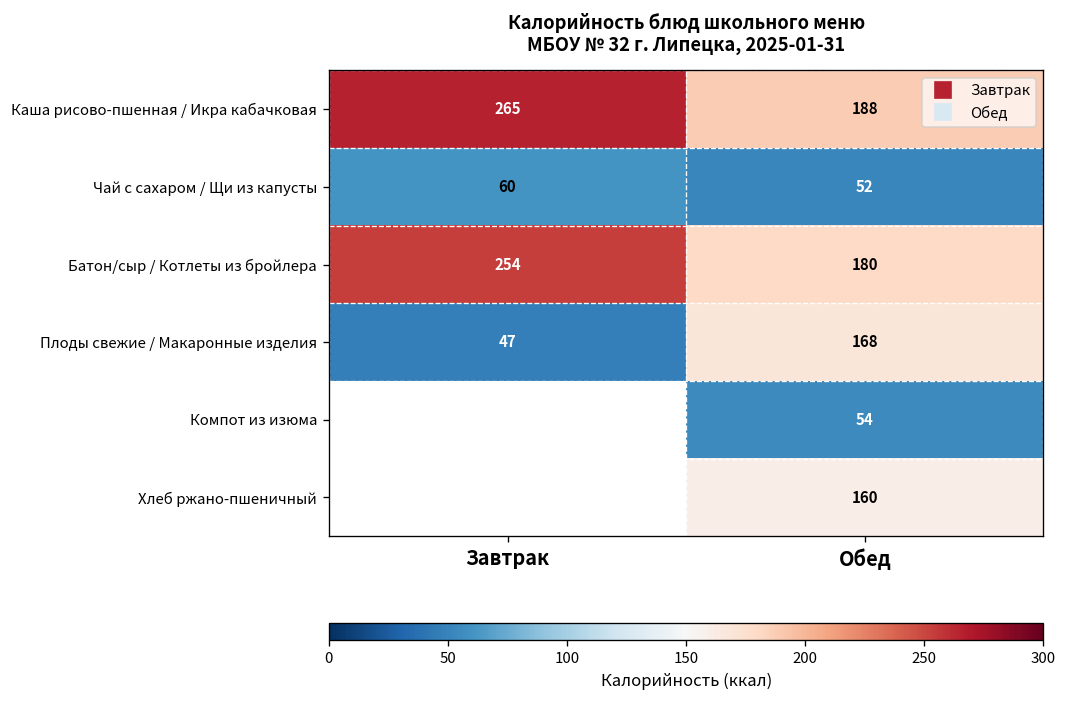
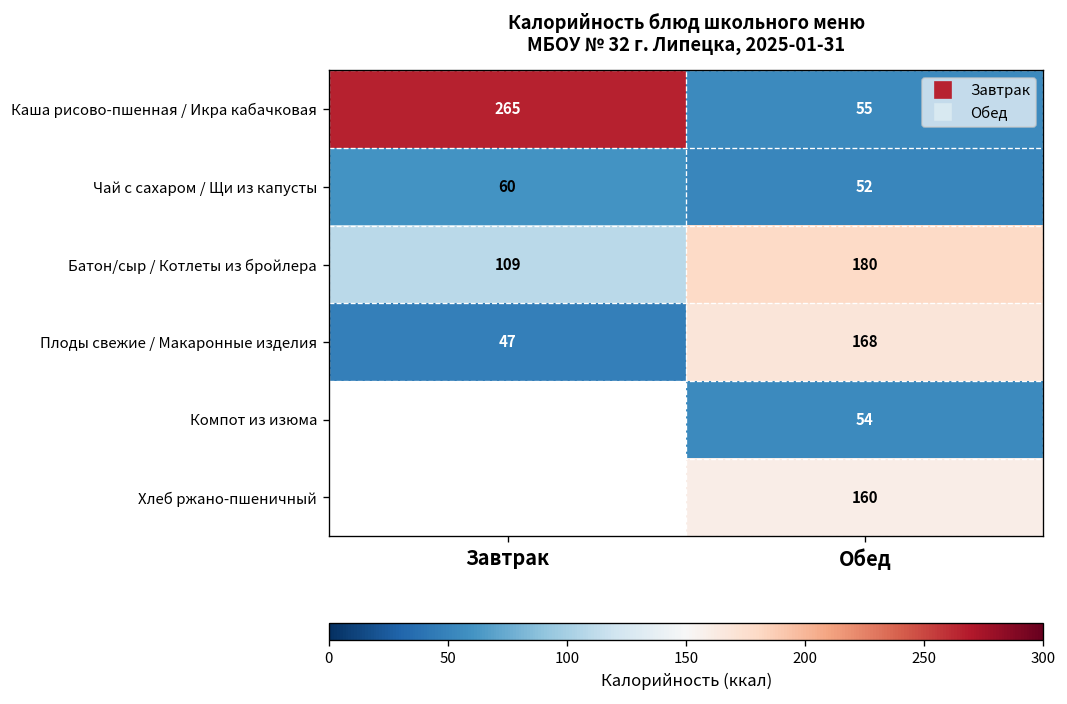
  {
    "Каша рисово-пшенная / Икра кабачковая": {
      "Завтрак": 265,
-     "Обед": 188
+     "Обед": 55
    },
    "Чай с сахаром / Щи из капусты": {
      "Завтрак": 60,
      "Обед": 52
    },
    "Батон/сыр / Котлеты из бройлера": {
-     "Завтрак": 254,
+     "Завтрак": 109,
      "Обед": 180
    },
    "Плоды свежие / Макаронные изделия": {
      "Завтрак": 47,
      "Обед": 168
    },
    "Компот из изюма": {
      "Обед": 54
    },
    "Хлеб ржано-пшеничный": {
      "Обед": 160
    }
  }
